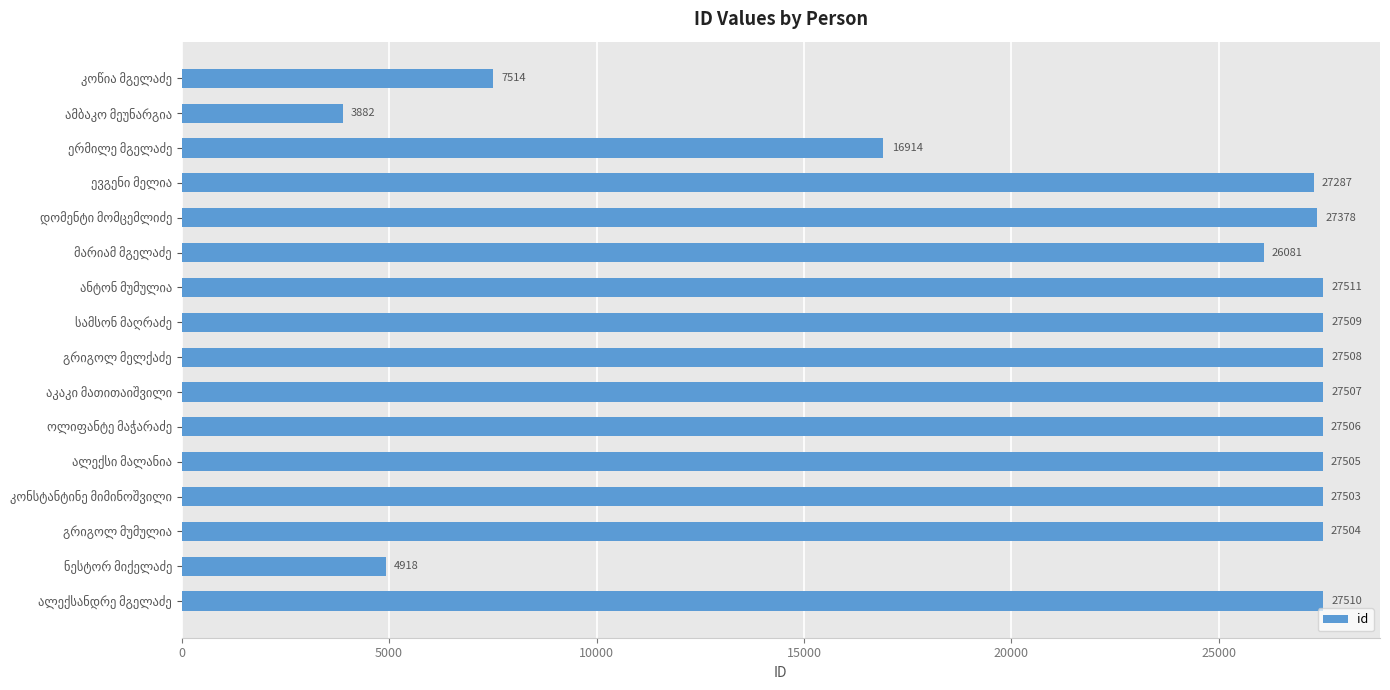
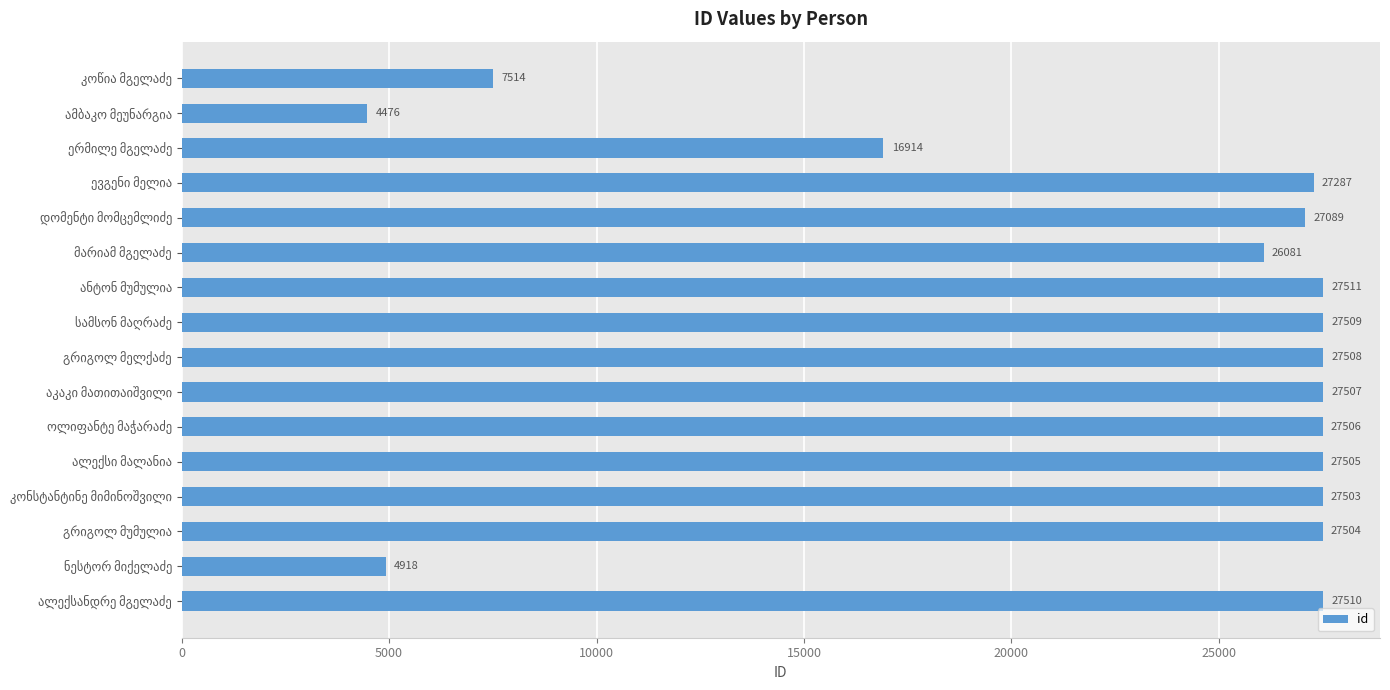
  {
    "კოწია მგელაძე": 7514,
-   "ამბაკო მეუნარგია": 3882,
+   "ამბაკო მეუნარგია": 4476,
    "ერმილე მგელაძე": 16914,
    "ევგენი მელია": 27287,
-   "დომენტი მომცემლიძე": 27378,
+   "დომენტი მომცემლიძე": 27089,
    "მარიამ მგელაძე": 26081,
    "ანტონ მუმულია": 27511,
    "სამსონ მაღრაძე": 27509,
    "გრიგოლ მელქაძე": 27508,
    "აკაკი მათითაიშვილი": 27507,
    "ოლიფანტე მაჭარაძე": 27506,
    "ალექსი მალანია": 27505,
    "კონსტანტინე მიმინოშვილი": 27503,
    "გრიგოლ მუმულია": 27504,
    "ნესტორ მიქელაძე": 4918,
    "ალექსანდრე მგელაძე": 27510
  }
